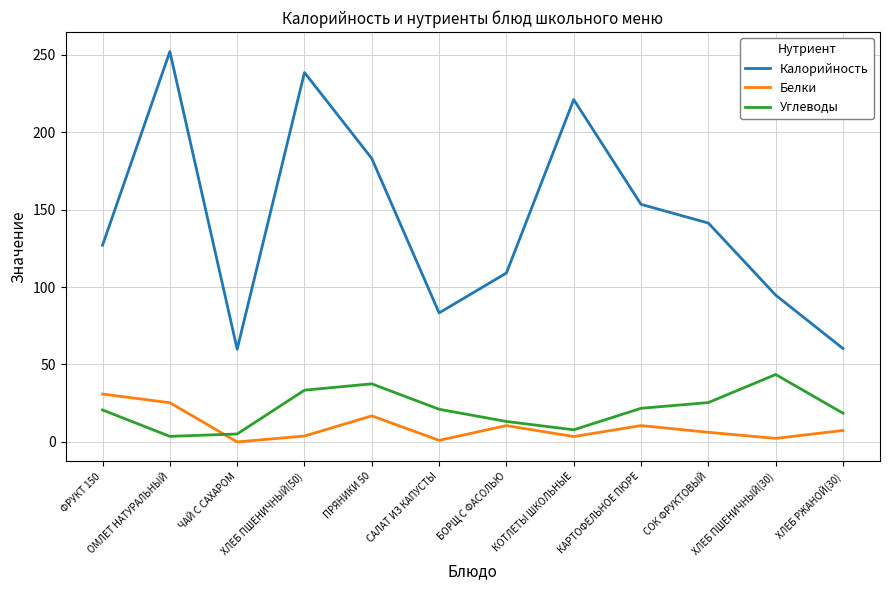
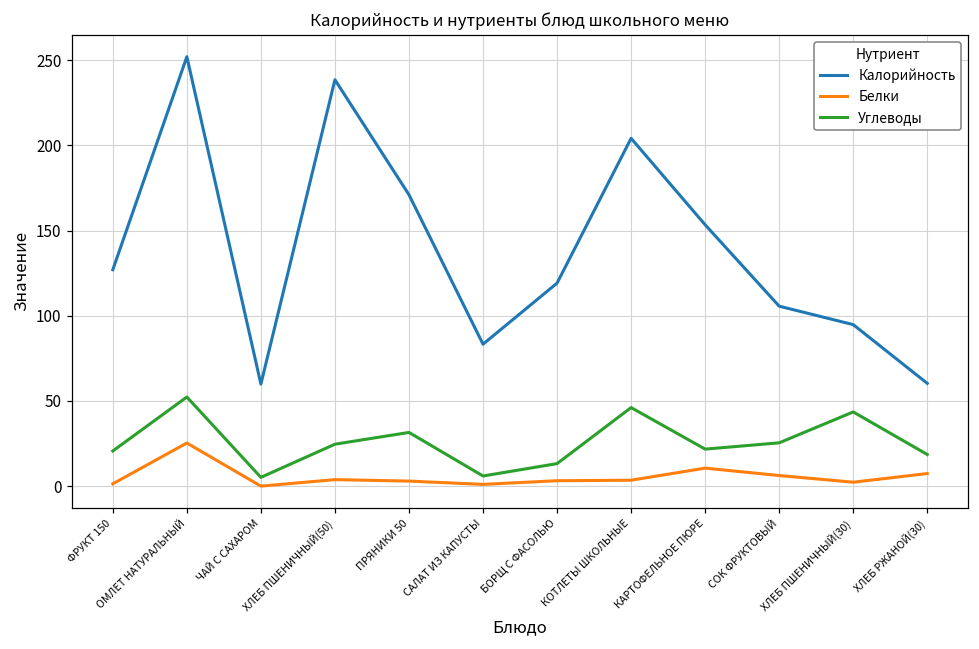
  {
    "Калорийность": {
      "ФРУКТ 150": 127,
      "ОМЛЕТ НАТУРАЛЬНЫЙ": 252,
      "ЧАЙ С САХАРОМ": 60,
      "ХЛЕБ ПШЕНИЧНЫЙ(50)": 239,
-     "ПРЯНИКИ 50": 183,
+     "ПРЯНИКИ 50": 171,
      "САЛАТ ИЗ КАПУСТЫ": 83,
-     "БОРЩ С ФАСОЛЬЮ": 109,
-     "КОТЛЕТЫ ШКОЛЬНЫЕ": 221,
+     "БОРЩ С ФАСОЛЬЮ": 119,
+     "КОТЛЕТЫ ШКОЛЬНЫЕ": 204,
      "КАРТОФЕЛЬНОЕ ПЮРЕ": 153,
-     "СОК ФРУКТОВЫЙ": 141,
+     "СОК ФРУКТОВЫЙ": 106,
      "ХЛЕБ ПШЕНИЧНЫЙ(30)": 95,
      "ХЛЕБ РЖАНОЙ(30)": 60
    },
    "Белки": {
-     "ФРУКТ 150": 31,
+     "ФРУКТ 150": 1,
      "ОМЛЕТ НАТУРАЛЬНЫЙ": 25,
      "ЧАЙ С САХАРОМ": 0,
      "ХЛЕБ ПШЕНИЧНЫЙ(50)": 4,
-     "ПРЯНИКИ 50": 17,
+     "ПРЯНИКИ 50": 3,
      "САЛАТ ИЗ КАПУСТЫ": 1,
-     "БОРЩ С ФАСОЛЬЮ": 11,
+     "БОРЩ С ФАСОЛЬЮ": 3,
      "КОТЛЕТЫ ШКОЛЬНЫЕ": 3,
      "КАРТОФЕЛЬНОЕ ПЮРЕ": 11,
      "СОК ФРУКТОВЫЙ": 6,
      "ХЛЕБ ПШЕНИЧНЫЙ(30)": 2,
      "ХЛЕБ РЖАНОЙ(30)": 7
    },
    "Углеводы": {
      "ФРУКТ 150": 21,
-     "ОМЛЕТ НАТУРАЛЬНЫЙ": 4,
+     "ОМЛЕТ НАТУРАЛЬНЫЙ": 52,
      "ЧАЙ С САХАРОМ": 5,
-     "ХЛЕБ ПШЕНИЧНЫЙ(50)": 33,
-     "ПРЯНИКИ 50": 38,
-     "САЛАТ ИЗ КАПУСТЫ": 21,
+     "ХЛЕБ ПШЕНИЧНЫЙ(50)": 25,
+     "ПРЯНИКИ 50": 32,
+     "САЛАТ ИЗ КАПУСТЫ": 6,
      "БОРЩ С ФАСОЛЬЮ": 13,
-     "КОТЛЕТЫ ШКОЛЬНЫЕ": 8,
+     "КОТЛЕТЫ ШКОЛЬНЫЕ": 46,
      "КАРТОФЕЛЬНОЕ ПЮРЕ": 22,
      "СОК ФРУКТОВЫЙ": 25,
      "ХЛЕБ ПШЕНИЧНЫЙ(30)": 44,
      "ХЛЕБ РЖАНОЙ(30)": 19
    }
  }
